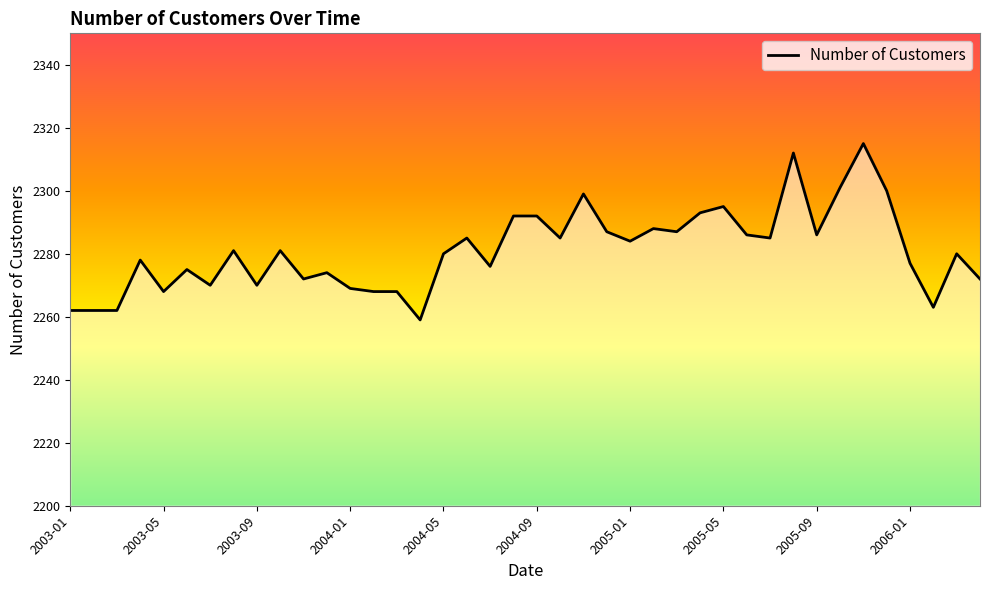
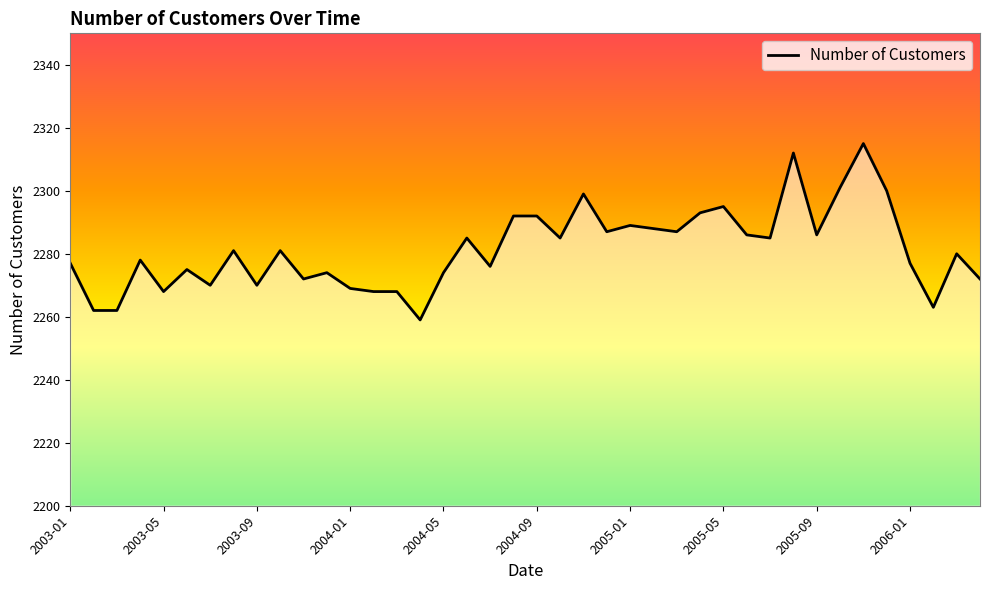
  {
-   "2003-01": 2262,
+   "2003-01": 2277,
    "2003-05": 2268,
    "2003-09": 2270,
    "2004-01": 2269,
-   "2004-05": 2280,
+   "2004-05": 2274,
    "2004-09": 2292,
-   "2005-01": 2284,
+   "2005-01": 2289,
    "2005-05": 2295,
    "2005-09": 2286,
    "2006-01": 2277
  }
